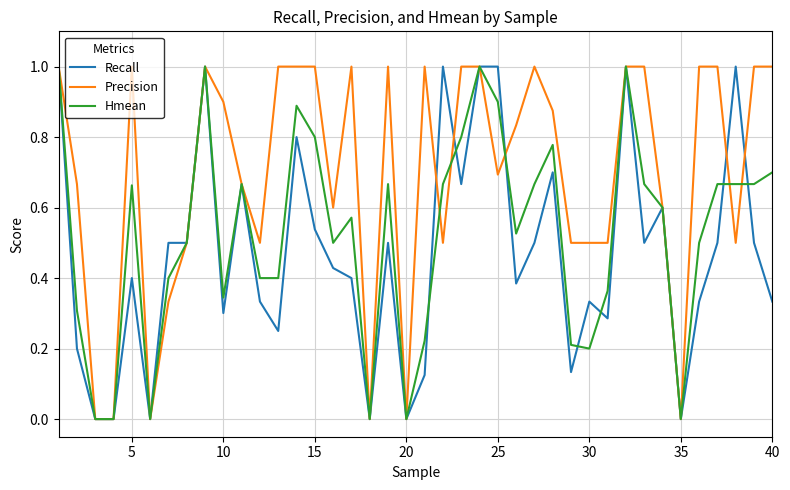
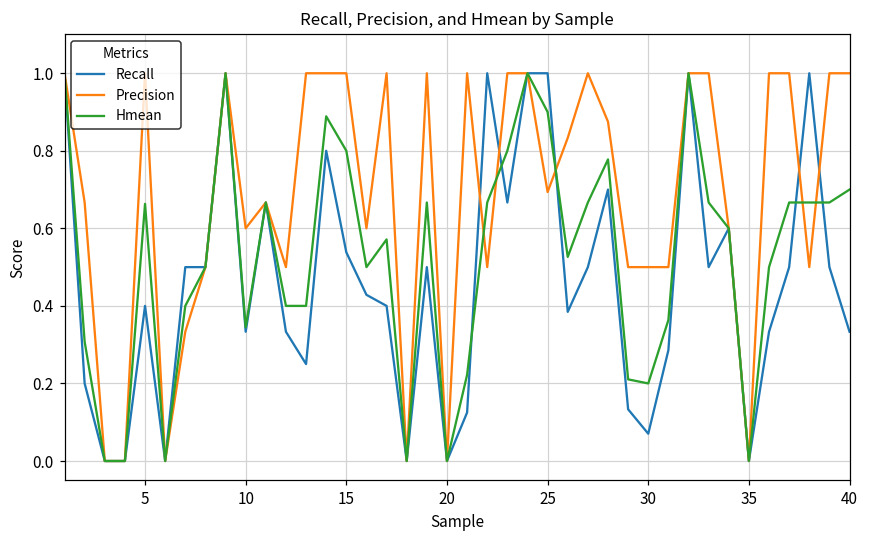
  {
    "Recall": {
      "5": 0.40,
-     "10": 0.30,
+     "10": 0.33,
      "15": 0.54,
      "25": 1.00,
-     "30": 0.33,
+     "30": 0.07,
      "40": 0.33
    },
    "Precision": {
-     "10": 0.9,
+     "10": 0.6,
      "15": 1.0,
      "25": 0.7,
      "30": 0.5,
      "40": 1.0
    },
    "Hmean": {
      "5": 0.66,
      "10": 0.34,
      "15": 0.80,
      "25": 0.90,
      "30": 0.20,
      "40": 0.70
    }
  }
